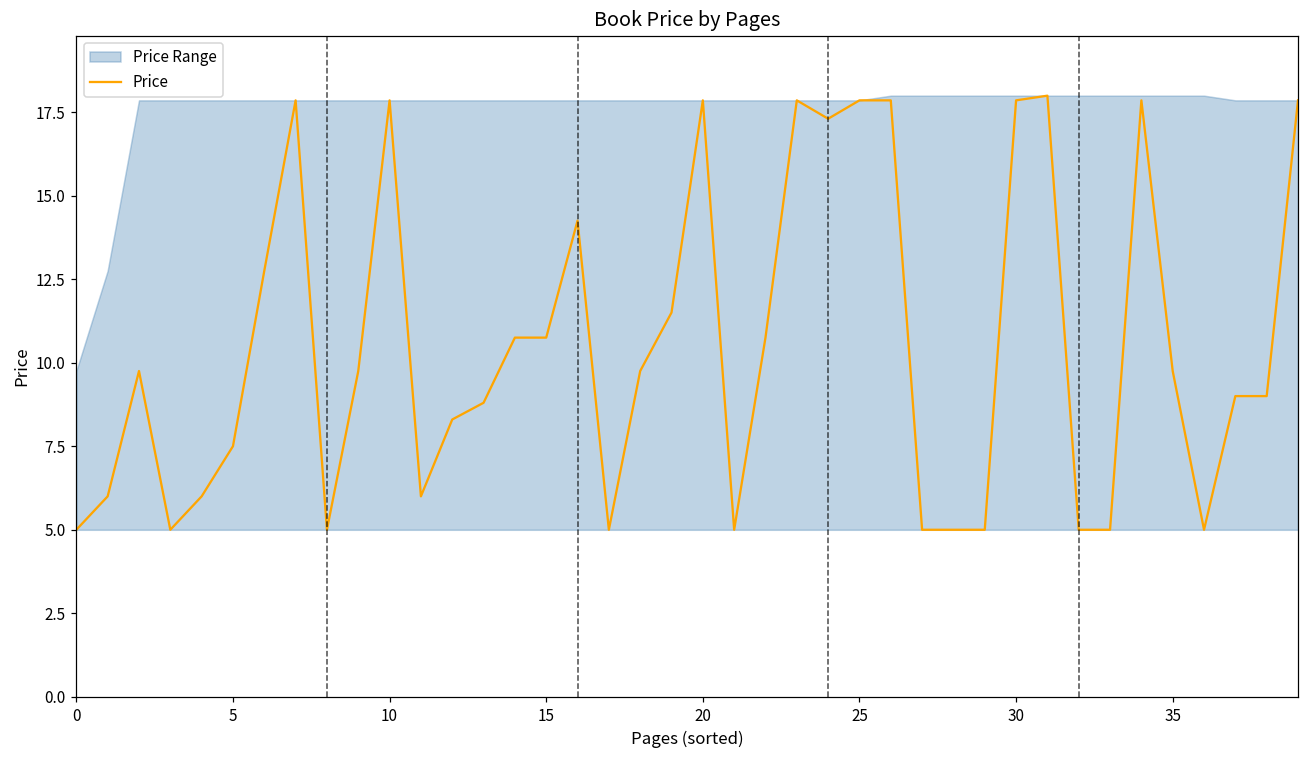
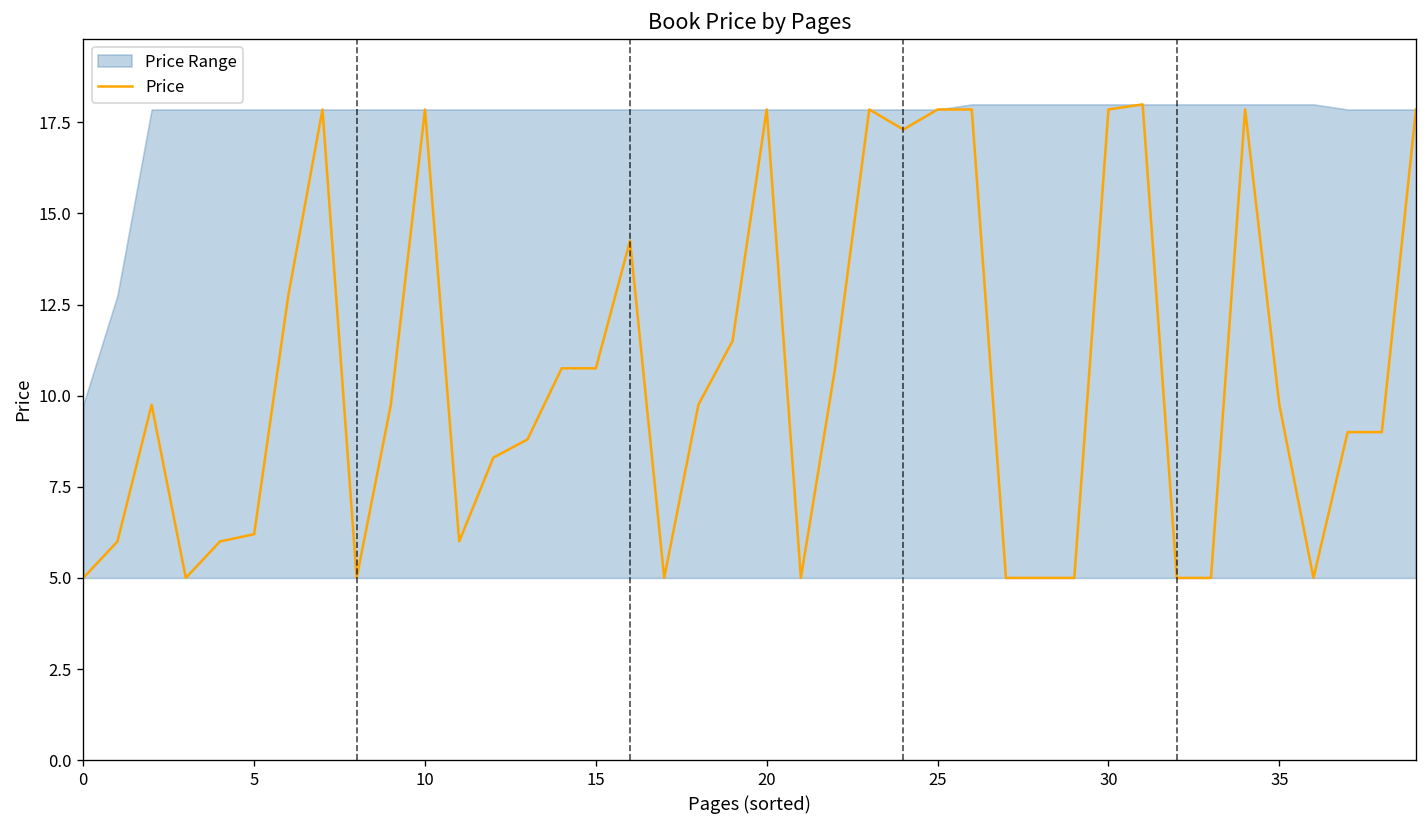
  {
    "Price": {
      "0": 5.0,
-     "5": 7.5,
+     "5": 6.2,
      "15": 10.8,
      "30": 17.9,
      "35": 9.8
    },
    "Price Range": {
      "0": 9.8,
      "5": 17.9,
      "15": 17.9,
      "30": 18.0,
      "35": 18.0
    }
  }
